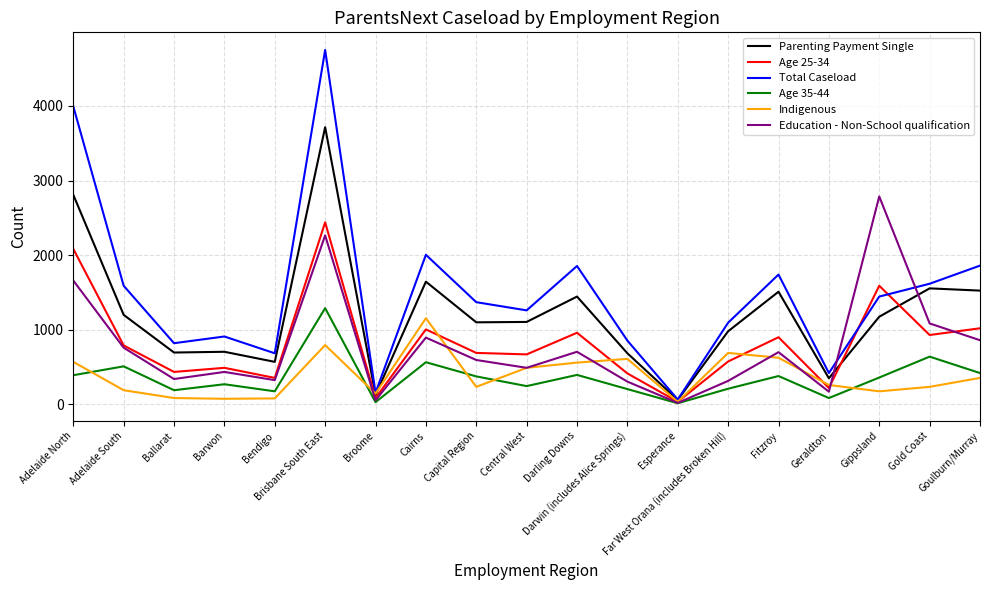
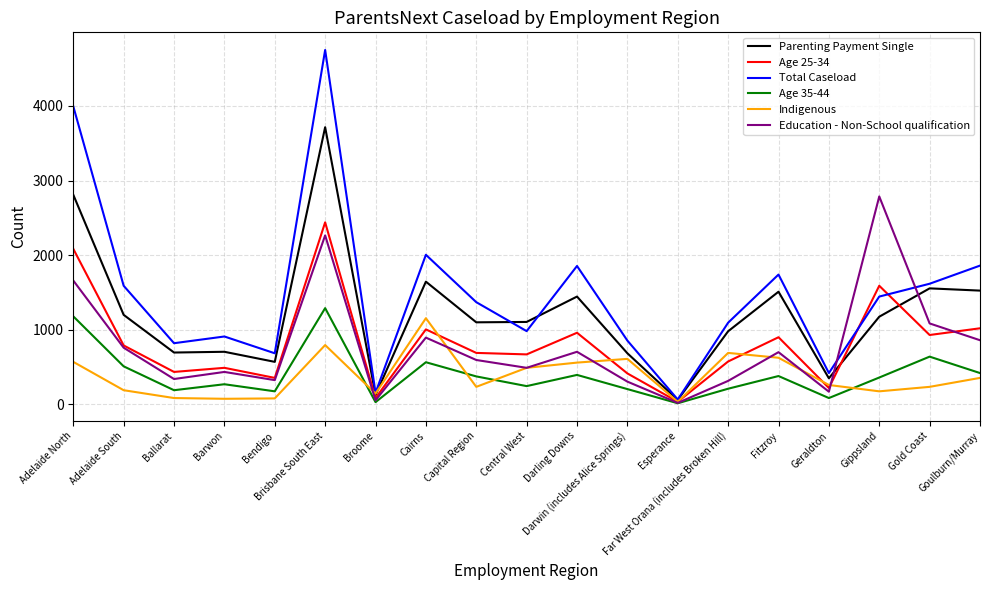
  {
    "Parenting Payment Single": {
      "Adelaide North": 2800,
      "Adelaide South": 1200,
      "Ballarat": 700,
      "Barwon": 700,
      "Bendigo": 600,
      "Brisbane South East": 3700,
      "Cairns": 1600,
      "Capital Region": 1100,
      "Central West": 1100,
      "Darling Downs": 1400,
      "Darwin (includes Alice Springs)": 700,
      "Far West Orana (includes Broken Hill)": 1000,
      "Fitzroy": 1500,
      "Geraldton": 400,
      "Gippsland": 1200,
      "Gold Coast": 1600,
      "Goulburn/Murray": 1500
    },
    "Age 25-34": {
      "Adelaide North": 2100,
      "Ballarat": 400,
      "Barwon": 500,
      "Brisbane South East": 2400,
      "Cairns": 1000,
      "Capital Region": 700,
      "Central West": 700,
      "Darling Downs": 1000,
      "Darwin (includes Alice Springs)": 400,
      "Far West Orana (includes Broken Hill)": 600,
      "Fitzroy": 900,
      "Geraldton": 200,
      "Gippsland": 1600,
      "Gold Coast": 900,
      "Goulburn/Murray": 1000
    },
    "Total Caseload": {
      "Adelaide North": 4000,
      "Adelaide South": 1600,
      "Ballarat": 800,
      "Barwon": 900,
      "Bendigo": 700,
      "Brisbane South East": 4800,
      "Cairns": 2000,
      "Capital Region": 1400,
-     "Central West": 1300,
+     "Central West": 1000,
      "Darling Downs": 1900,
      "Darwin (includes Alice Springs)": 900,
      "Far West Orana (includes Broken Hill)": 1100,
      "Fitzroy": 1700,
      "Geraldton": 400,
      "Gippsland": 1400,
      "Gold Coast": 1600,
      "Goulburn/Murray": 1900
    },
    "Age 35-44": {
-     "Adelaide North": 400,
+     "Adelaide North": 1200,
      "Adelaide South": 500,
      "Ballarat": 200,
      "Barwon": 300,
      "Bendigo": 200,
      "Brisbane South East": 1300,
      "Cairns": 600,
      "Capital Region": 400,
      "Central West": 200,
      "Darling Downs": 400,
      "Darwin (includes Alice Springs)": 200,
      "Far West Orana (includes Broken Hill)": 200,
      "Fitzroy": 400,
      "Geraldton": 100,
      "Gippsland": 400,
      "Gold Coast": 600,
      "Goulburn/Murray": 400
    },
    "Indigenous": {
      "Adelaide North": 600,
      "Adelaide South": 200,
      "Ballarat": 100,
      "Barwon": 100,
      "Bendigo": 100,
      "Brisbane South East": 800,
      "Cairns": 1200,
      "Capital Region": 200,
      "Darling Downs": 600,
      "Darwin (includes Alice Springs)": 600,
      "Far West Orana (includes Broken Hill)": 700,
      "Fitzroy": 600,
      "Geraldton": 300,
      "Gippsland": 200,
      "Gold Coast": 200,
      "Goulburn/Murray": 400
    },
    "Education - Non-School qualification": {
      "Adelaide North": 1700,
      "Ballarat": 300,
      "Barwon": 400,
      "Brisbane South East": 2300,
      "Cairns": 900,
      "Capital Region": 600,
      "Darling Downs": 700,
      "Darwin (includes Alice Springs)": 300,
      "Far West Orana (includes Broken Hill)": 300,
      "Fitzroy": 700,
      "Geraldton": 200,
      "Gippsland": 2800,
      "Gold Coast": 1100,
      "Goulburn/Murray": 900
    }
  }
